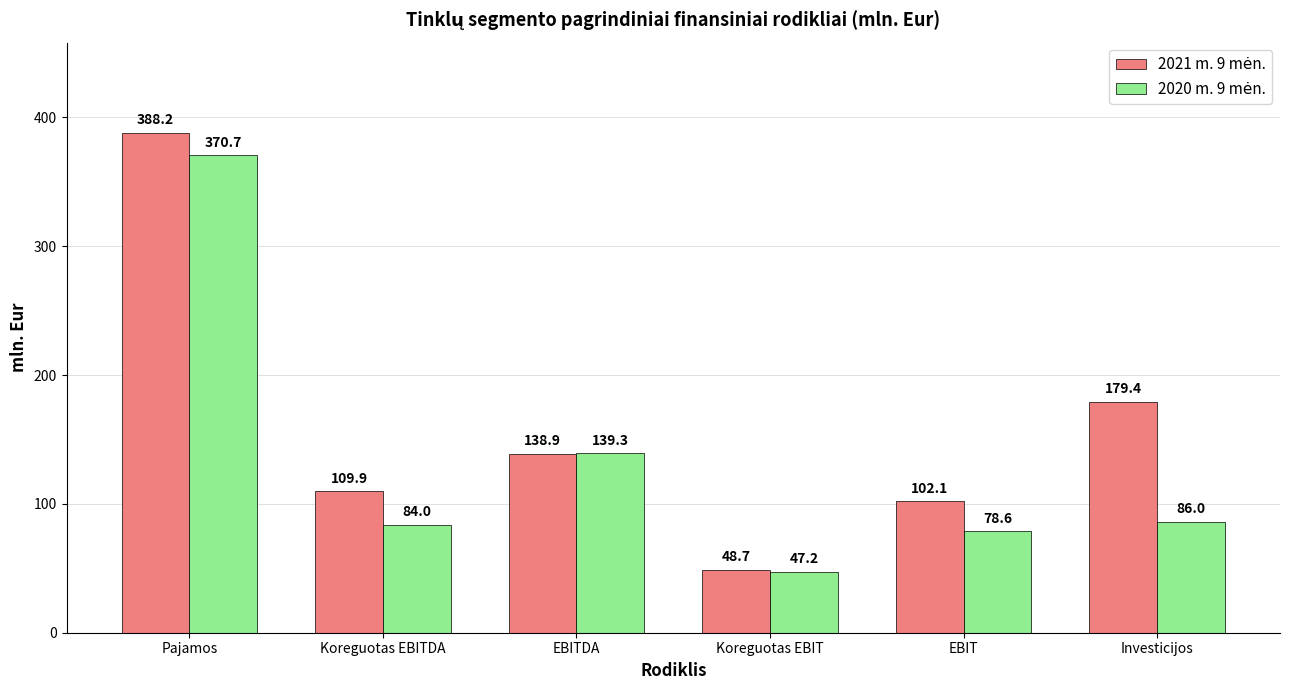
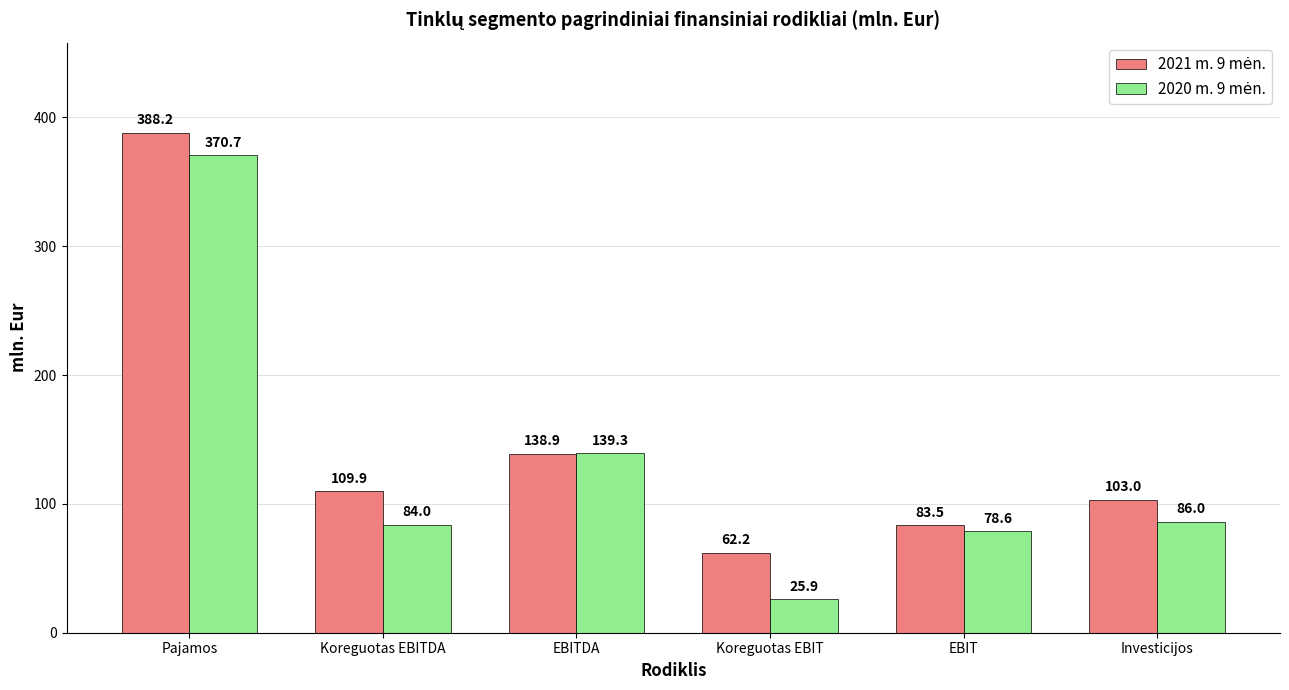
  {
    "2021 m. 9 mėn.": {
      "Pajamos": 388.2,
      "Koreguotas EBITDA": 109.9,
      "EBITDA": 138.9,
-     "Koreguotas EBIT": 48.7,
-     "EBIT": 102.1,
-     "Investicijos": 179.4
+     "Koreguotas EBIT": 62.2,
+     "EBIT": 83.5,
+     "Investicijos": 103.0
    },
    "2020 m. 9 mėn.": {
      "Pajamos": 370.7,
      "Koreguotas EBITDA": 84.0,
      "EBITDA": 139.3,
-     "Koreguotas EBIT": 47.2,
+     "Koreguotas EBIT": 25.9,
      "EBIT": 78.6,
      "Investicijos": 86.0
    }
  }
